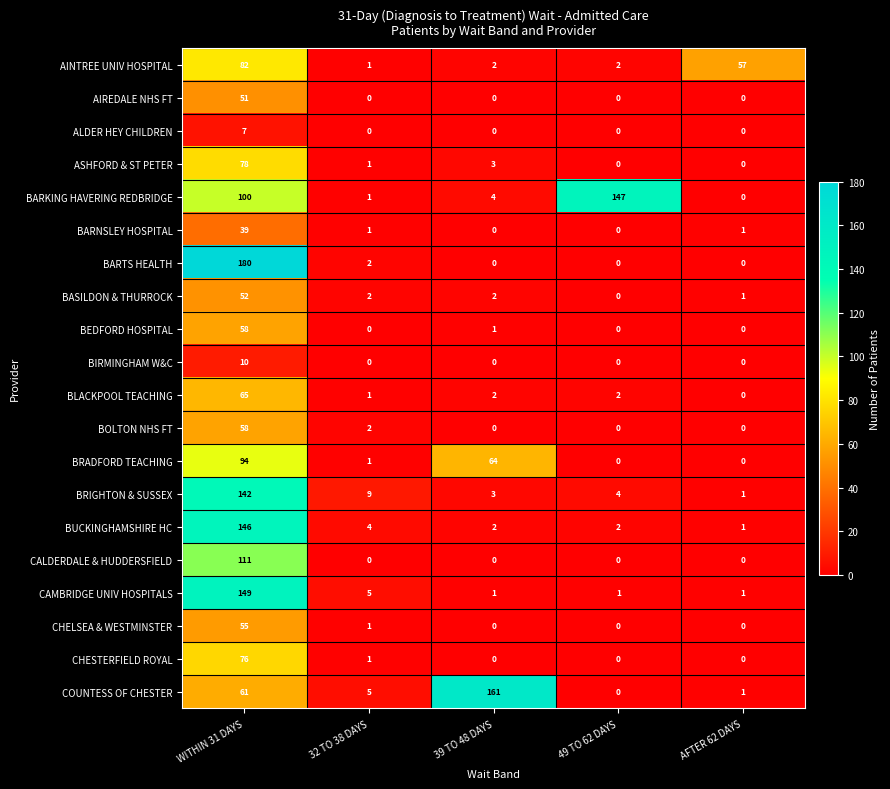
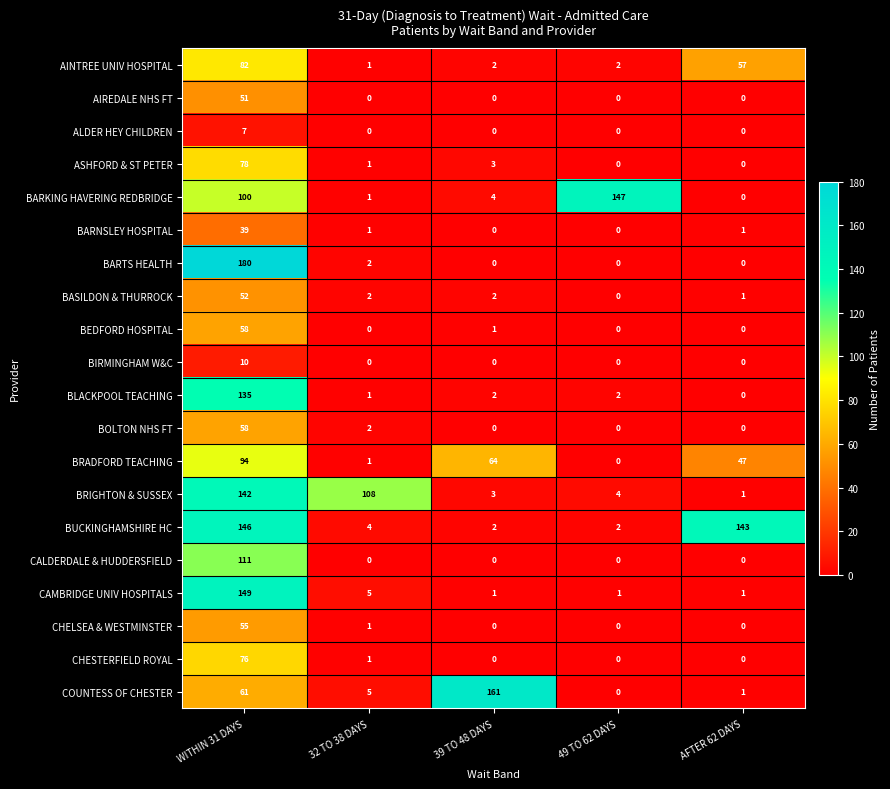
  {
    "AINTREE UNIV HOSPITAL": {
      "WITHIN 31 DAYS": 82,
      "32 TO 38 DAYS": 1,
      "39 TO 48 DAYS": 2,
      "49 TO 62 DAYS": 2,
      "AFTER 62 DAYS": 57
    },
    "AIREDALE NHS FT": {
      "WITHIN 31 DAYS": 51,
      "32 TO 38 DAYS": 0,
      "39 TO 48 DAYS": 0,
      "49 TO 62 DAYS": 0,
      "AFTER 62 DAYS": 0
    },
    "ALDER HEY CHILDREN": {
      "WITHIN 31 DAYS": 7,
      "32 TO 38 DAYS": 0,
      "39 TO 48 DAYS": 0,
      "49 TO 62 DAYS": 0,
      "AFTER 62 DAYS": 0
    },
    "ASHFORD & ST PETER": {
      "WITHIN 31 DAYS": 78,
      "32 TO 38 DAYS": 1,
      "39 TO 48 DAYS": 3,
      "49 TO 62 DAYS": 0,
      "AFTER 62 DAYS": 0
    },
    "BARKING HAVERING REDBRIDGE": {
      "WITHIN 31 DAYS": 100,
      "32 TO 38 DAYS": 1,
      "39 TO 48 DAYS": 4,
      "49 TO 62 DAYS": 147,
      "AFTER 62 DAYS": 0
    },
    "BARNSLEY HOSPITAL": {
      "WITHIN 31 DAYS": 39,
      "32 TO 38 DAYS": 1,
      "39 TO 48 DAYS": 0,
      "49 TO 62 DAYS": 0,
      "AFTER 62 DAYS": 1
    },
    "BARTS HEALTH": {
      "WITHIN 31 DAYS": 180,
      "32 TO 38 DAYS": 2,
      "39 TO 48 DAYS": 0,
      "49 TO 62 DAYS": 0,
      "AFTER 62 DAYS": 0
    },
    "BASILDON & THURROCK": {
      "WITHIN 31 DAYS": 52,
      "32 TO 38 DAYS": 2,
      "39 TO 48 DAYS": 2,
      "49 TO 62 DAYS": 0,
      "AFTER 62 DAYS": 1
    },
    "BEDFORD HOSPITAL": {
      "WITHIN 31 DAYS": 58,
      "32 TO 38 DAYS": 0,
      "39 TO 48 DAYS": 1,
      "49 TO 62 DAYS": 0,
      "AFTER 62 DAYS": 0
    },
    "BIRMINGHAM W&C": {
      "WITHIN 31 DAYS": 10,
      "32 TO 38 DAYS": 0,
      "39 TO 48 DAYS": 0,
      "49 TO 62 DAYS": 0,
      "AFTER 62 DAYS": 0
    },
    "BLACKPOOL TEACHING": {
-     "WITHIN 31 DAYS": 65,
+     "WITHIN 31 DAYS": 135,
      "32 TO 38 DAYS": 1,
      "39 TO 48 DAYS": 2,
      "49 TO 62 DAYS": 2,
      "AFTER 62 DAYS": 0
    },
    "BOLTON NHS FT": {
      "WITHIN 31 DAYS": 58,
      "32 TO 38 DAYS": 2,
      "39 TO 48 DAYS": 0,
      "49 TO 62 DAYS": 0,
      "AFTER 62 DAYS": 0
    },
    "BRADFORD TEACHING": {
      "WITHIN 31 DAYS": 94,
      "32 TO 38 DAYS": 1,
      "39 TO 48 DAYS": 64,
      "49 TO 62 DAYS": 0,
-     "AFTER 62 DAYS": 0
+     "AFTER 62 DAYS": 47
    },
    "BRIGHTON & SUSSEX": {
      "WITHIN 31 DAYS": 142,
-     "32 TO 38 DAYS": 9,
+     "32 TO 38 DAYS": 108,
      "39 TO 48 DAYS": 3,
      "49 TO 62 DAYS": 4,
      "AFTER 62 DAYS": 1
    },
    "BUCKINGHAMSHIRE HC": {
      "WITHIN 31 DAYS": 146,
      "32 TO 38 DAYS": 4,
      "39 TO 48 DAYS": 2,
      "49 TO 62 DAYS": 2,
-     "AFTER 62 DAYS": 1
+     "AFTER 62 DAYS": 143
    },
    "CALDERDALE & HUDDERSFIELD": {
      "WITHIN 31 DAYS": 111,
      "32 TO 38 DAYS": 0,
      "39 TO 48 DAYS": 0,
      "49 TO 62 DAYS": 0,
      "AFTER 62 DAYS": 0
    },
    "CAMBRIDGE UNIV HOSPITALS": {
      "WITHIN 31 DAYS": 149,
      "32 TO 38 DAYS": 5,
      "39 TO 48 DAYS": 1,
      "49 TO 62 DAYS": 1,
      "AFTER 62 DAYS": 1
    },
    "CHELSEA & WESTMINSTER": {
      "WITHIN 31 DAYS": 55,
      "32 TO 38 DAYS": 1,
      "39 TO 48 DAYS": 0,
      "49 TO 62 DAYS": 0,
      "AFTER 62 DAYS": 0
    },
    "CHESTERFIELD ROYAL": {
      "WITHIN 31 DAYS": 76,
      "32 TO 38 DAYS": 1,
      "39 TO 48 DAYS": 0,
      "49 TO 62 DAYS": 0,
      "AFTER 62 DAYS": 0
    },
    "COUNTESS OF CHESTER": {
      "WITHIN 31 DAYS": 61,
      "32 TO 38 DAYS": 5,
      "39 TO 48 DAYS": 161,
      "49 TO 62 DAYS": 0,
      "AFTER 62 DAYS": 1
    }
  }
